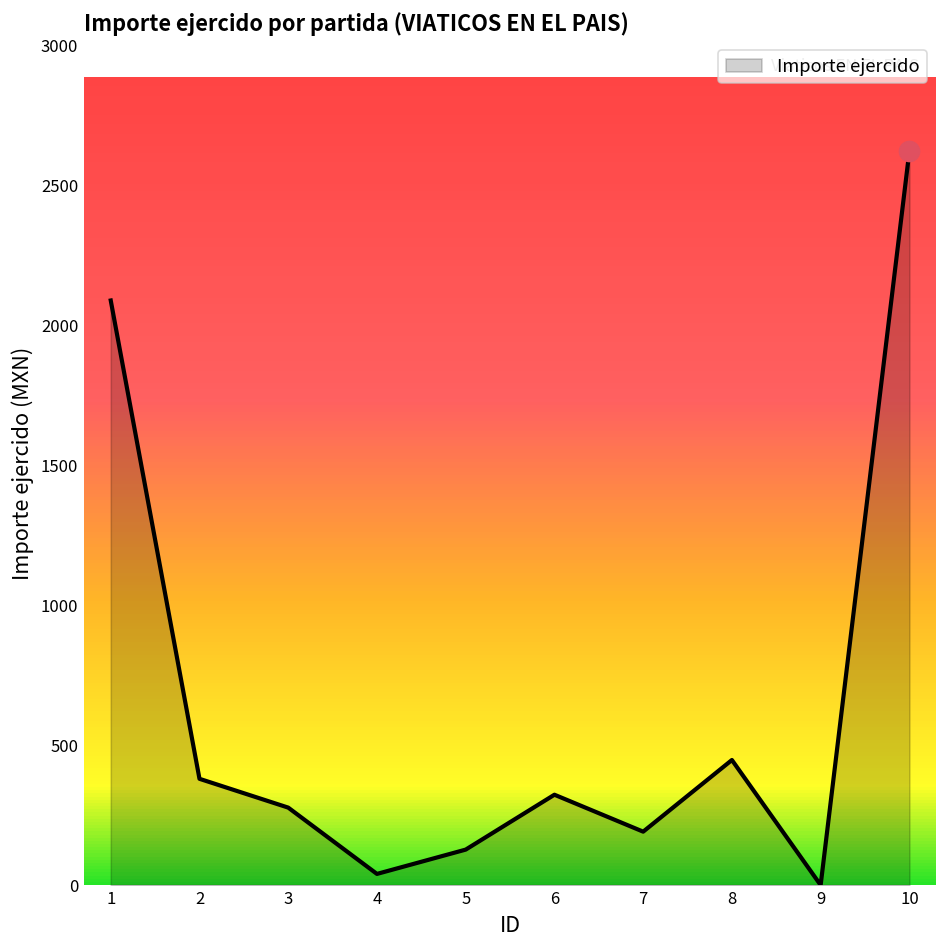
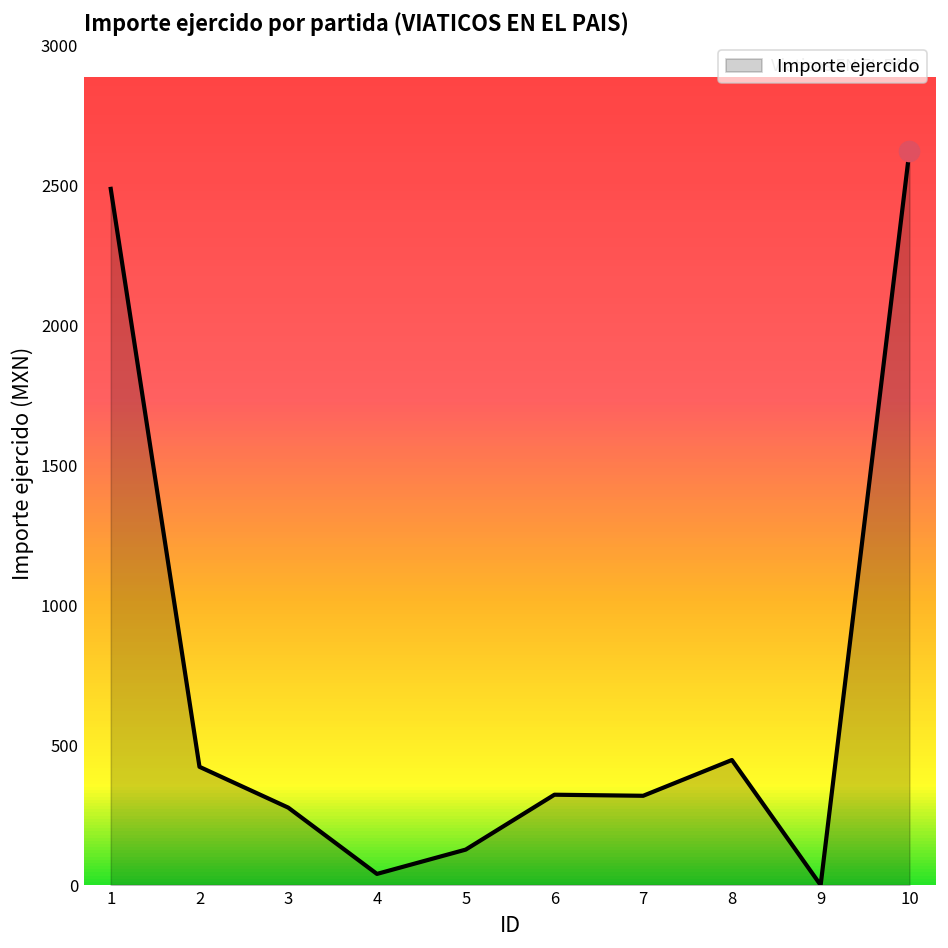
  {
    "Importe ejercido": {
-     "1": 2090,
-     "2": 380,
+     "1": 2490,
+     "2": 420,
      "3": 280,
      "4": 40,
      "5": 130,
      "6": 320,
-     "7": 190,
+     "7": 320,
      "8": 450,
      "9": 0
    }
  }
